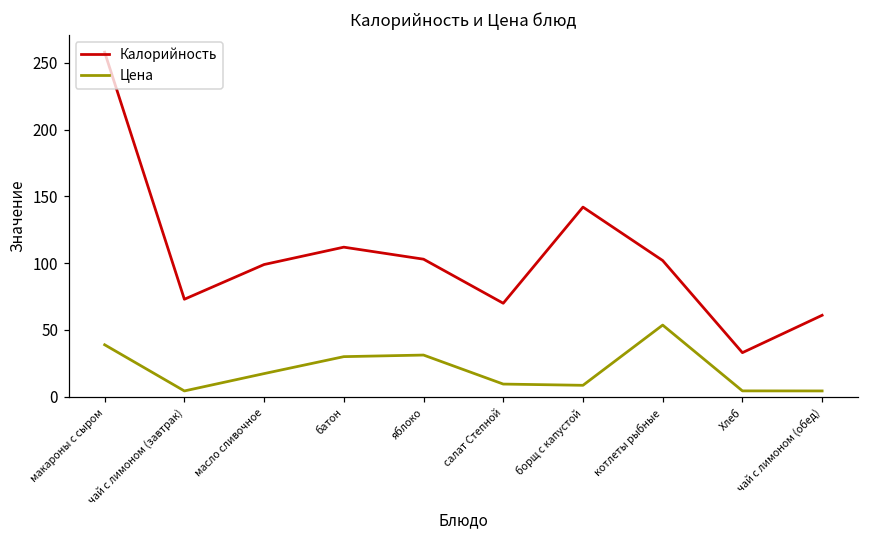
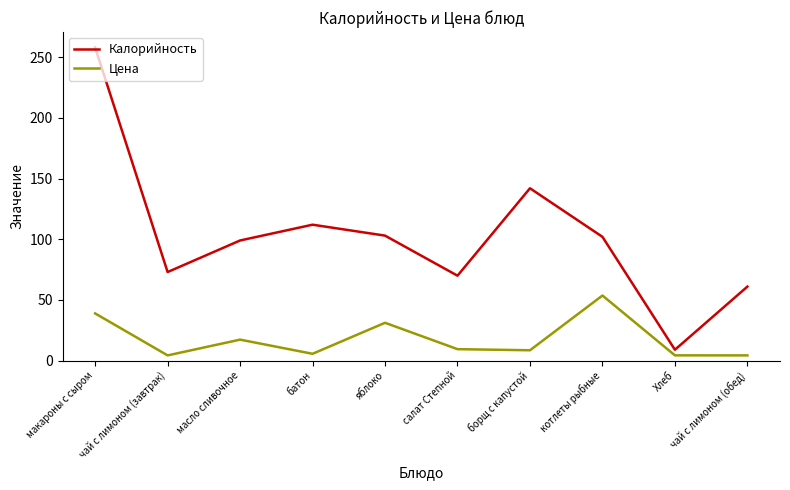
  {
    "Калорийность": {
      "чай с лимоном (завтрак)": 73,
      "масло сливочное": 99,
      "батон": 112,
      "яблоко": 103,
      "салат Степной": 70,
      "борщ с капустой": 142,
      "котлеты рыбные": 102,
-     "Хлеб": 33,
+     "Хлеб": 9,
      "чай с лимоном (обед)": 61
    },
    "Цена": {
      "макароны с сыром": 39,
      "чай с лимоном (завтрак)": 4,
      "масло сливочное": 17,
-     "батон": 30,
+     "батон": 6,
      "яблоко": 31,
      "салат Степной": 9,
      "борщ с капустой": 9,
      "котлеты рыбные": 54,
      "Хлеб": 4,
      "чай с лимоном (обед)": 4
    }
  }
